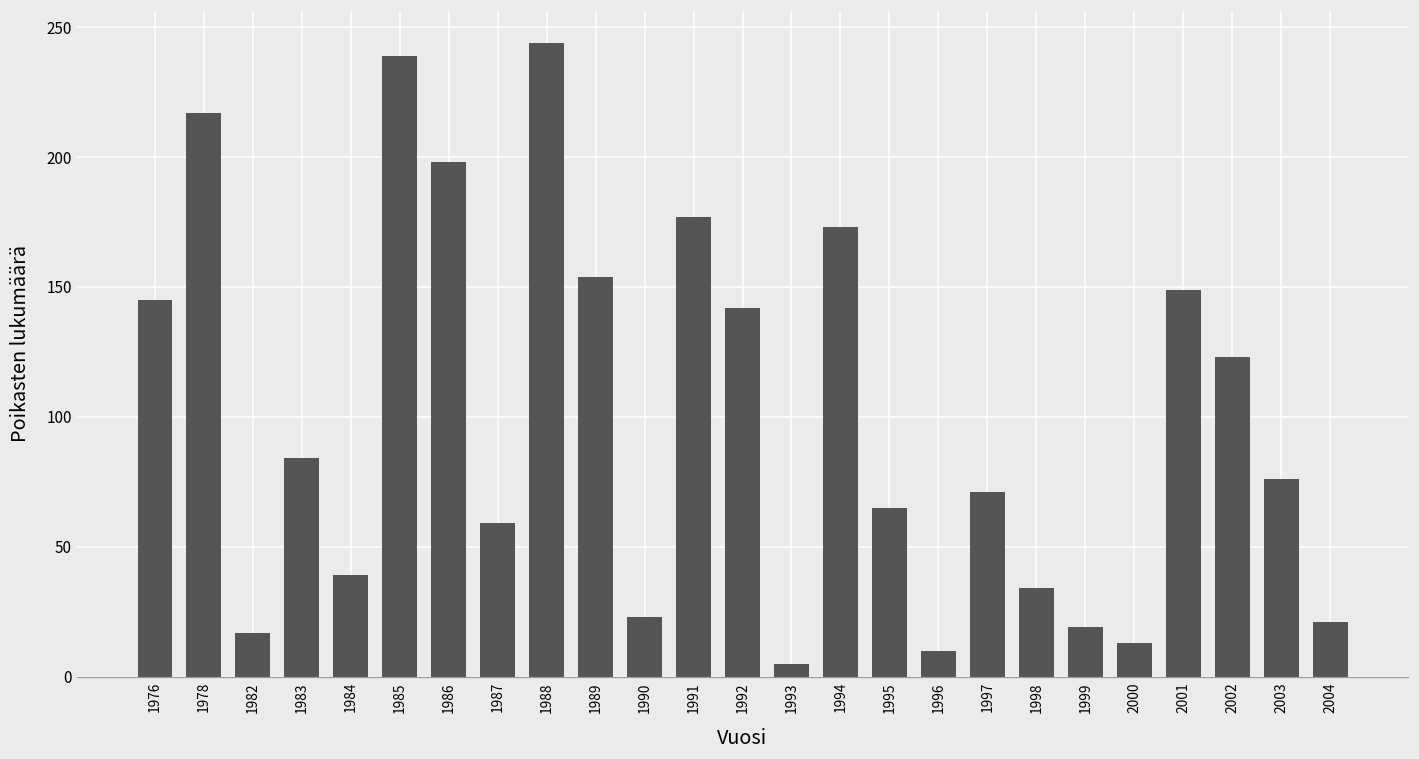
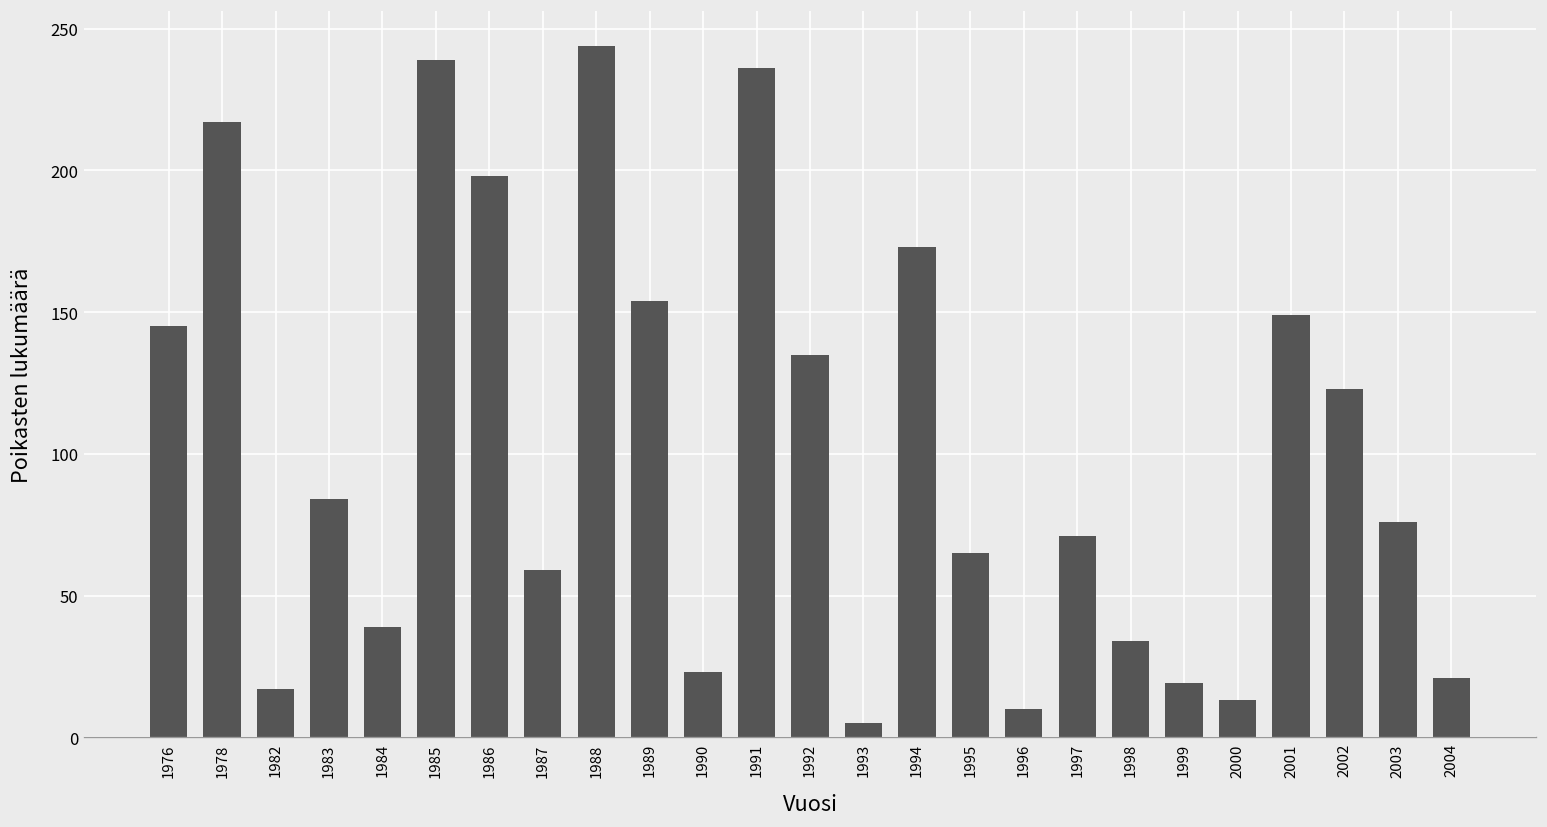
  {
    "1976": 145,
    "1978": 217,
    "1982": 17,
    "1983": 84,
    "1984": 39,
    "1985": 239,
    "1986": 198,
    "1987": 59,
    "1988": 244,
    "1989": 154,
    "1990": 23,
-   "1991": 177,
-   "1992": 142,
+   "1991": 236,
+   "1992": 135,
    "1993": 5,
    "1994": 173,
    "1995": 65,
    "1996": 10,
    "1997": 71,
    "1998": 34,
    "1999": 19,
    "2000": 13,
    "2001": 149,
    "2002": 123,
    "2003": 76,
    "2004": 21
  }
